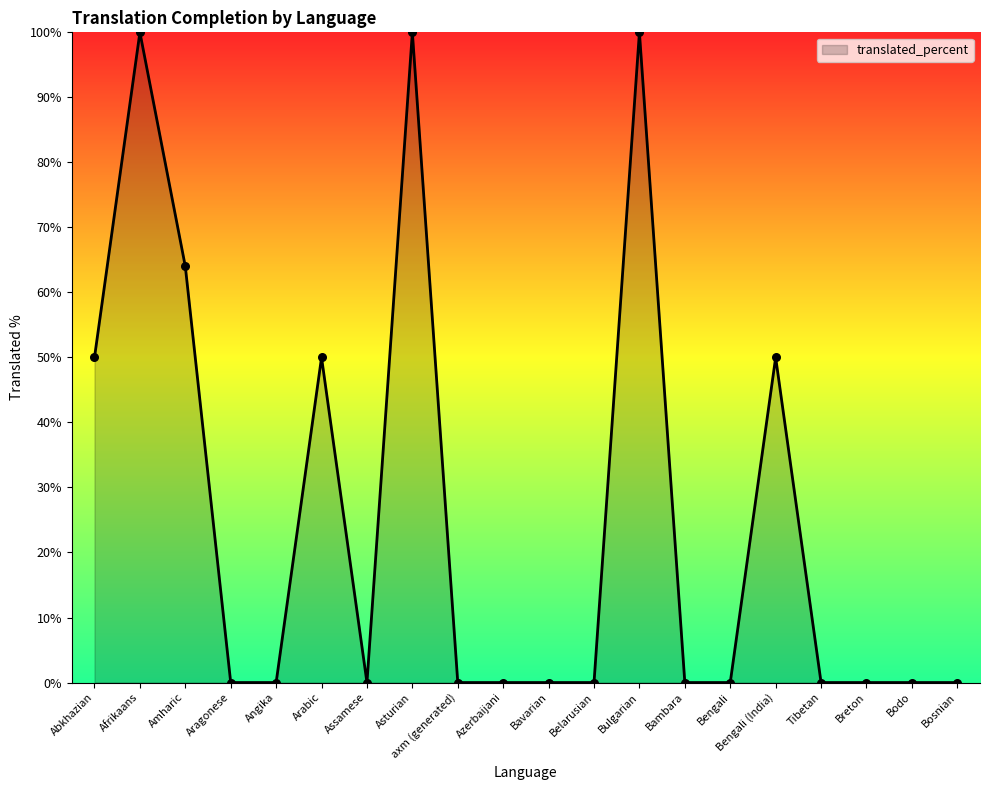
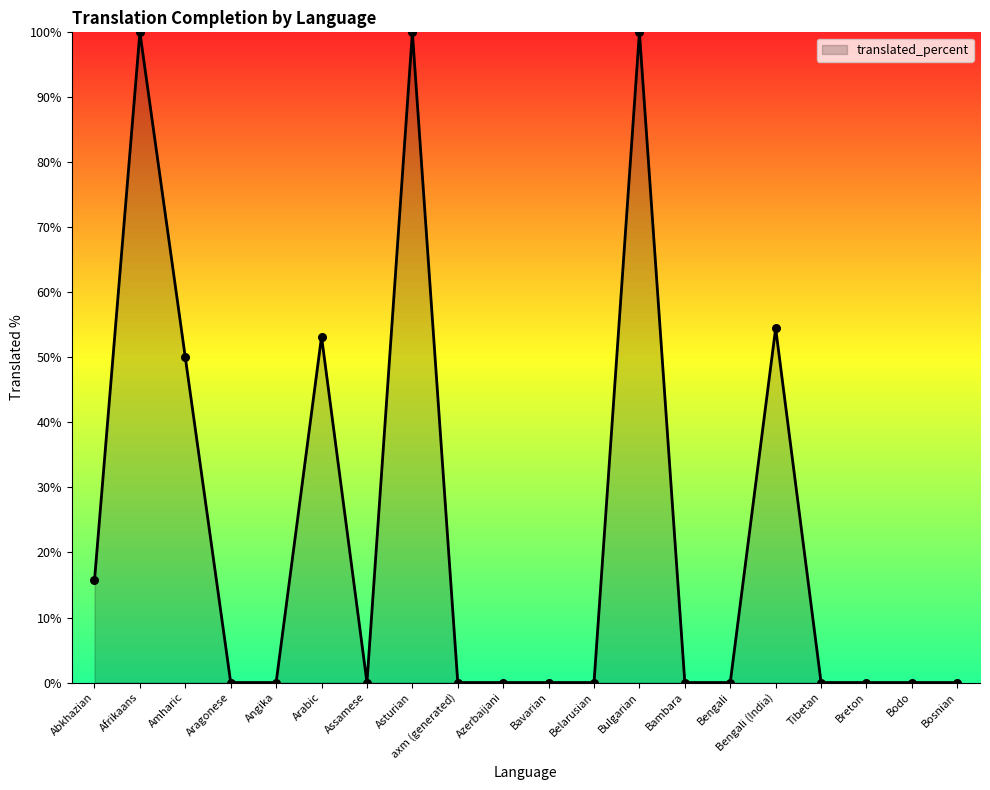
  {
-   "Abkhazian": "50%",
+   "Abkhazian": "16%",
    "Afrikaans": "100%",
-   "Amharic": "64%",
+   "Amharic": "50%",
    "Aragonese": "0%",
    "Angika": "0%",
-   "Arabic": "50%",
+   "Arabic": "53%",
    "Assamese": "0%",
    "Asturian": "100%",
    "axm (generated)": "0%",
    "Azerbaijani": "0%",
    "Bavarian": "0%",
    "Belarusian": "0%",
    "Bulgarian": "100%",
    "Bambara": "0%",
    "Bengali": "0%",
-   "Bengali (India)": "50%",
+   "Bengali (India)": "55%",
    "Tibetan": "0%",
    "Breton": "0%",
    "Bodo": "0%",
    "Bosnian": "0%"
  }
